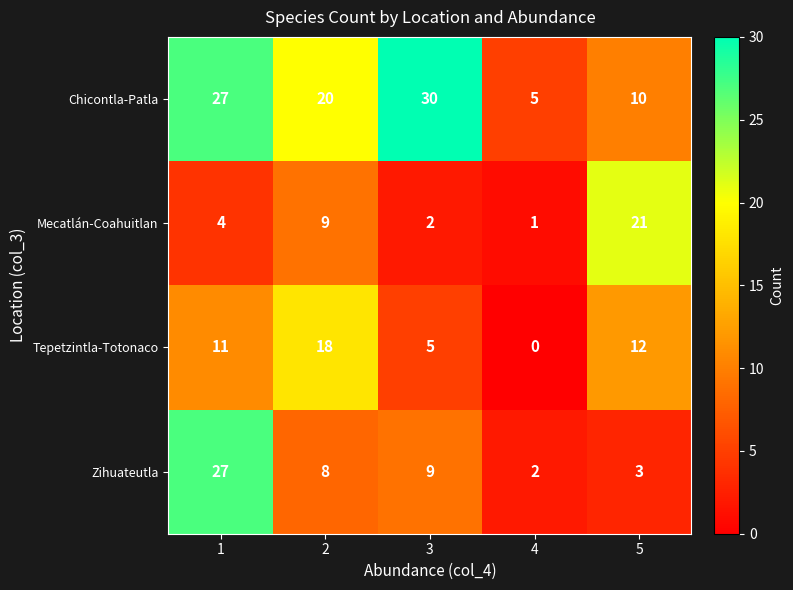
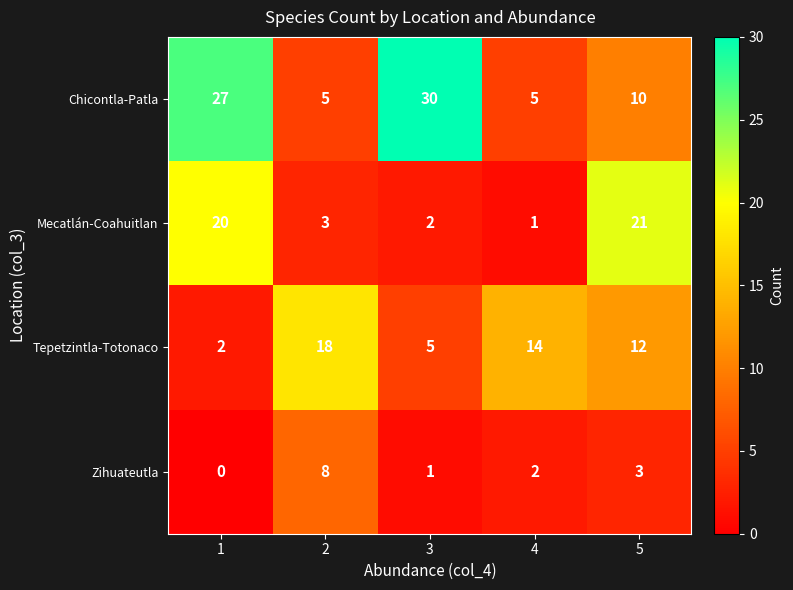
  {
    "Chicontla-Patla": {
      "1": 27,
-     "2": 20,
+     "2": 5,
      "3": 30,
      "4": 5,
      "5": 10
    },
    "Mecatlán-Coahuitlan": {
-     "1": 4,
-     "2": 9,
+     "1": 20,
+     "2": 3,
      "3": 2,
      "4": 1,
      "5": 21
    },
    "Tepetzintla-Totonaco": {
-     "1": 11,
+     "1": 2,
      "2": 18,
      "3": 5,
-     "4": 0,
+     "4": 14,
      "5": 12
    },
    "Zihuateutla": {
-     "1": 27,
+     "1": 0,
      "2": 8,
-     "3": 9,
+     "3": 1,
      "4": 2,
      "5": 3
    }
  }
